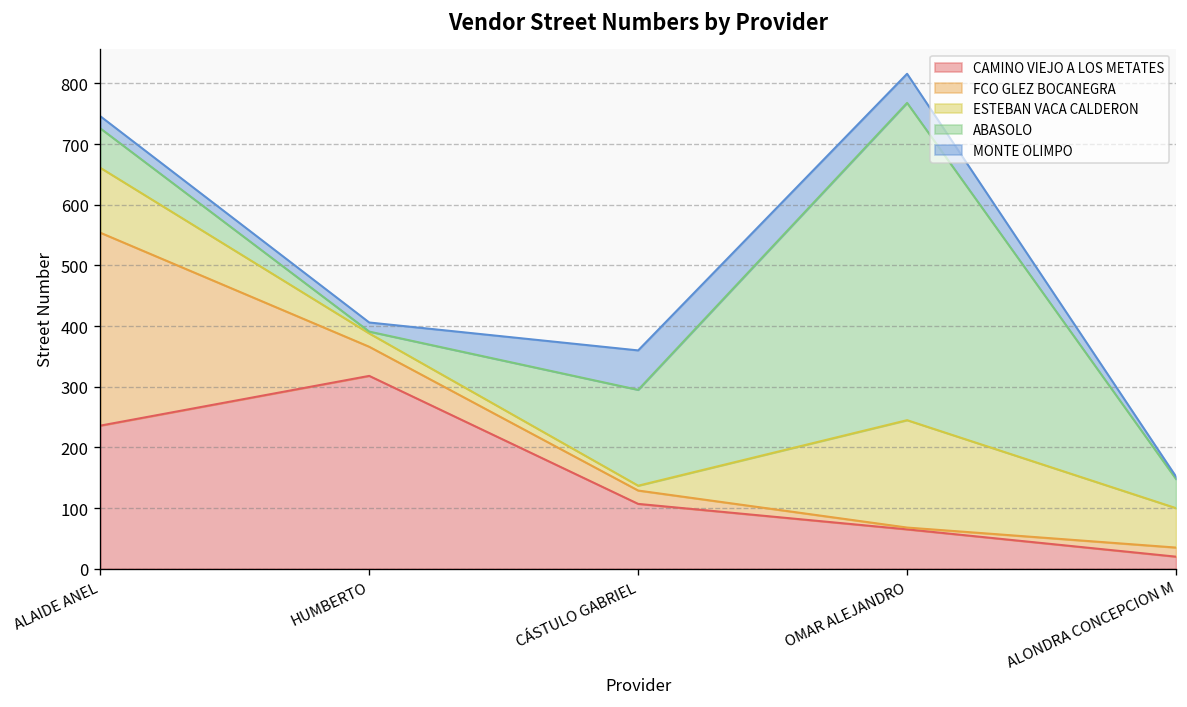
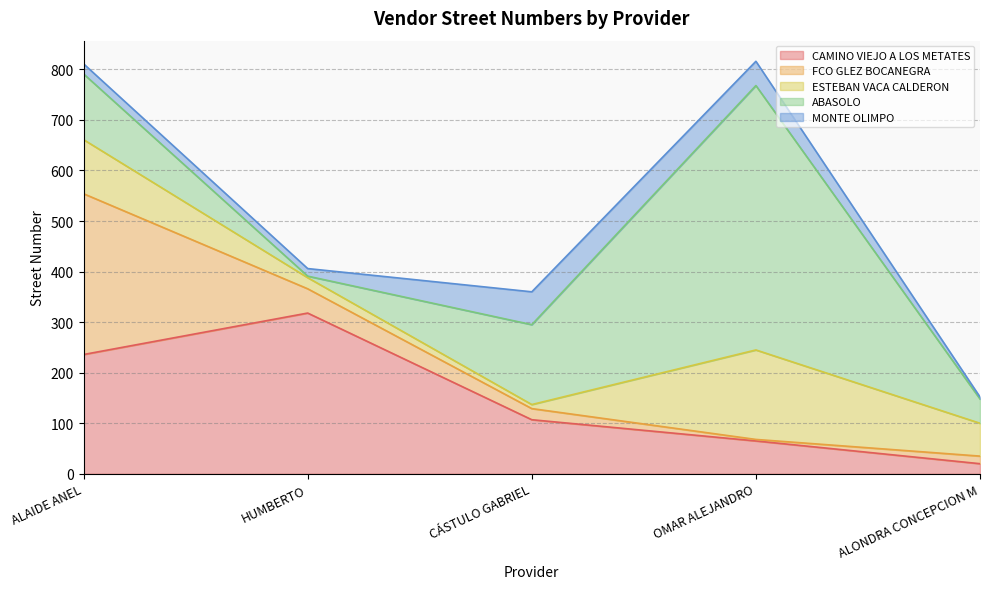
  {
    "ABASOLO": {
-     "ALAIDE ANEL": 70,
+     "ALAIDE ANEL": 130,
      "CÁSTULO GABRIEL": 160,
      "OMAR ALEJANDRO": 520
    },
    "MONTE OLIMPO": {
      "ALAIDE ANEL": 20,
      "HUMBERTO": 20,
      "CÁSTULO GABRIEL": 70,
      "OMAR ALEJANDRO": 50
    }
  }
